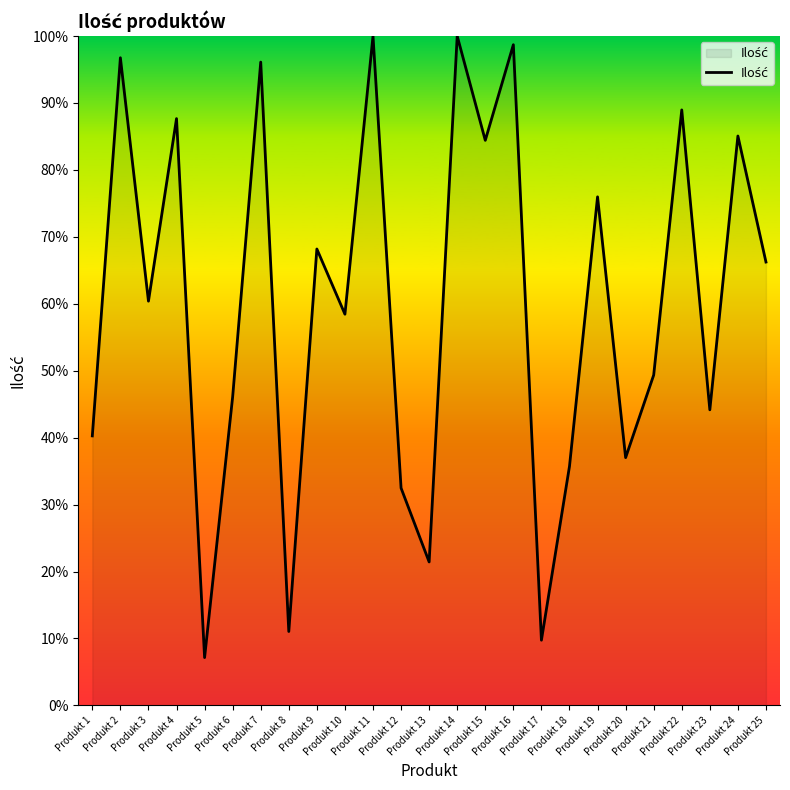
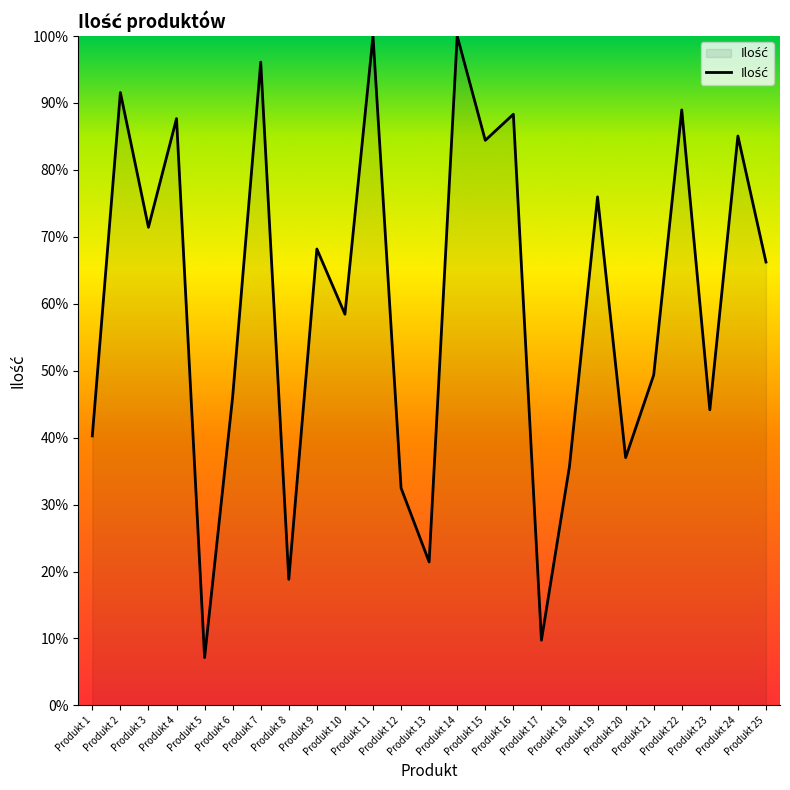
  {
    "Produkt 1": "40%",
-   "Produkt 2": "97%",
-   "Produkt 3": "60%",
+   "Produkt 2": "92%",
+   "Produkt 3": "71%",
    "Produkt 4": "88%",
    "Produkt 5": "7%",
    "Produkt 6": "46%",
    "Produkt 7": "96%",
-   "Produkt 8": "11%",
+   "Produkt 8": "19%",
    "Produkt 9": "68%",
    "Produkt 10": "58%",
    "Produkt 11": "100%",
    "Produkt 12": "32%",
    "Produkt 13": "21%",
    "Produkt 14": "100%",
    "Produkt 15": "84%",
-   "Produkt 16": "99%",
+   "Produkt 16": "88%",
    "Produkt 17": "10%",
    "Produkt 18": "36%",
    "Produkt 19": "76%",
    "Produkt 20": "37%",
    "Produkt 21": "49%",
    "Produkt 22": "89%",
    "Produkt 23": "44%",
    "Produkt 24": "85%",
    "Produkt 25": "66%"
  }
